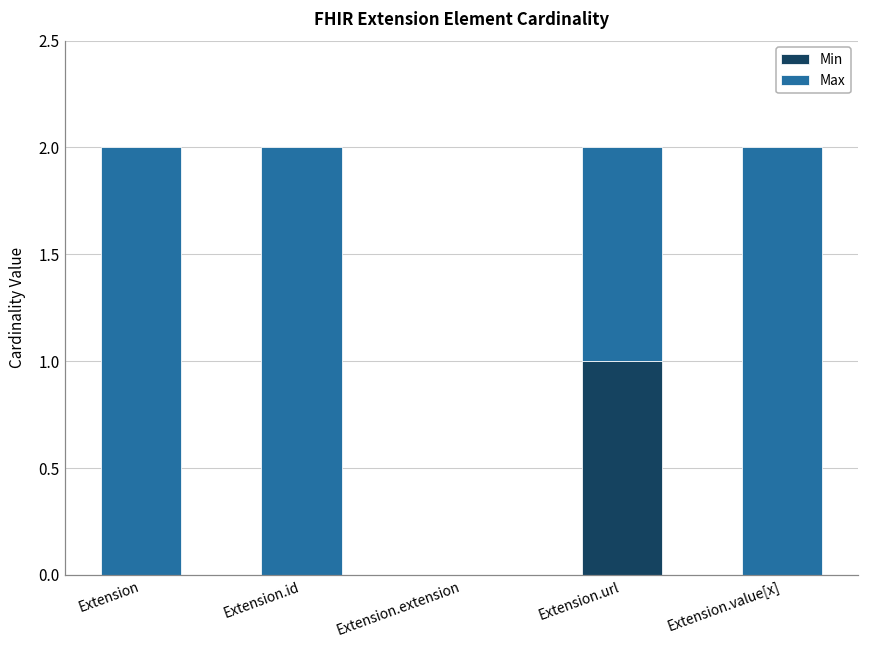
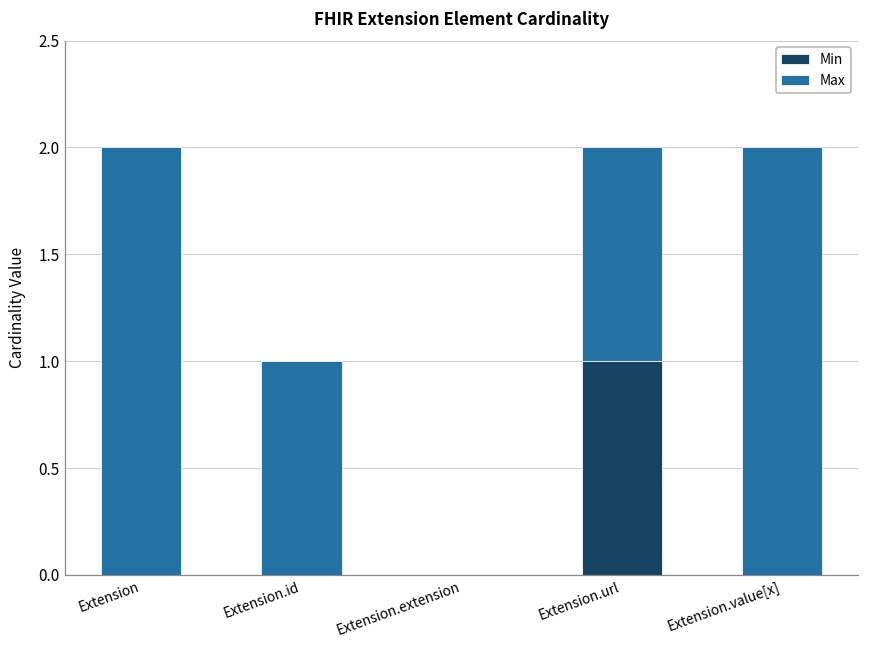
  {
    "Min": {
      "Extension": 0,
      "Extension.id": 0,
      "Extension.extension": 0,
      "Extension.url": 1,
      "Extension.value[x]": 0
    },
    "Max": {
-     "Extension.id": 2
+     "Extension.id": 1
    }
  }
